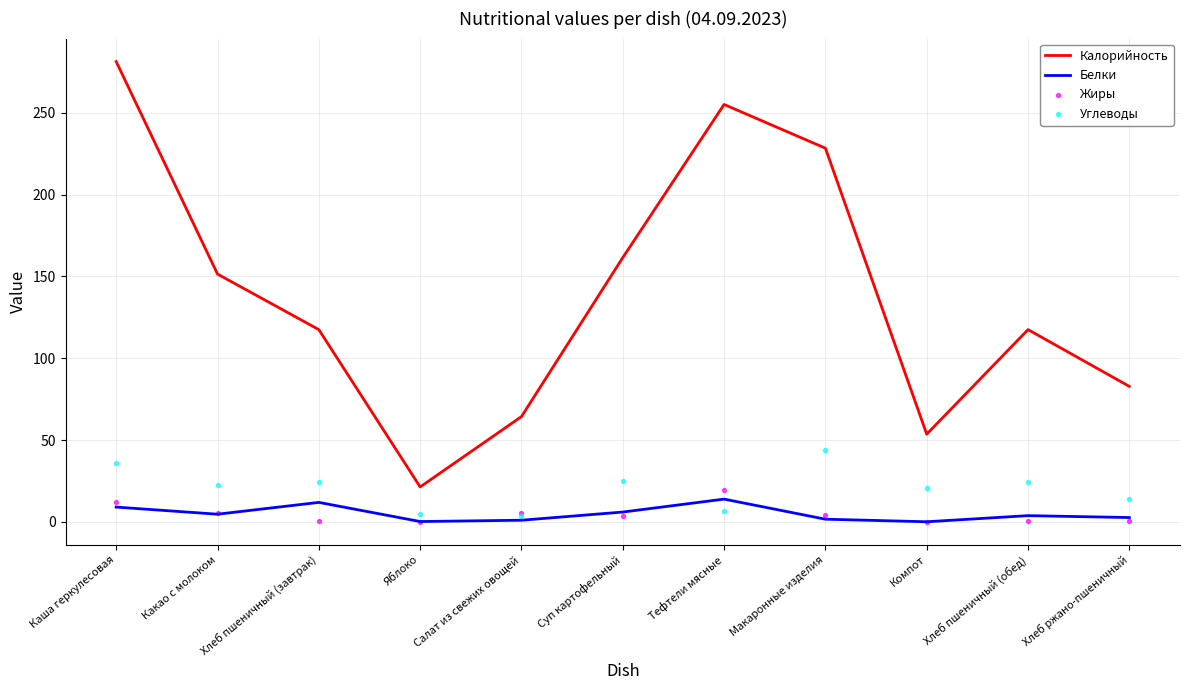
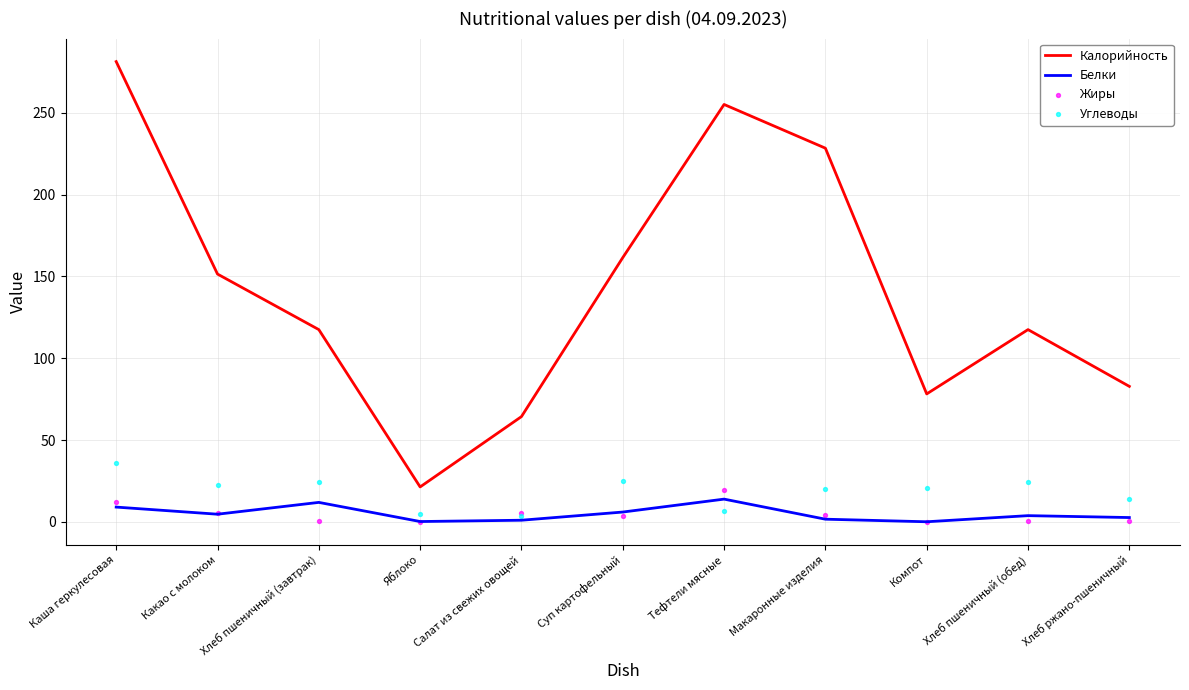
  {
    "Калорийность": {
      "Каша геркулесовая": 281,
      "Какао с молоком": 151,
      "Хлеб пшеничный (завтрак)": 118,
      "Яблоко": 21,
      "Салат из свежих овощей": 64,
      "Суп картофельный": 162,
      "Тефтели мясные": 255,
      "Макаронные изделия": 228,
-     "Компот": 54,
+     "Компот": 78,
      "Хлеб пшеничный (обед)": 118,
      "Хлеб ржано-пшеничный": 83
    },
    "Белки": {
      "Каша геркулесовая": 9,
      "Хлеб пшеничный (завтрак)": 12,
      "Салат из свежих овощей": 1,
      "Суп картофельный": 6,
      "Тефтели мясные": 14,
      "Макаронные изделия": 2,
      "Хлеб пшеничный (обед)": 4,
      "Хлеб ржано-пшеничный": 3
    },
    "Углеводы": {
-     "Макаронные изделия": 44
+     "Макаронные изделия": 20
    }
  }
